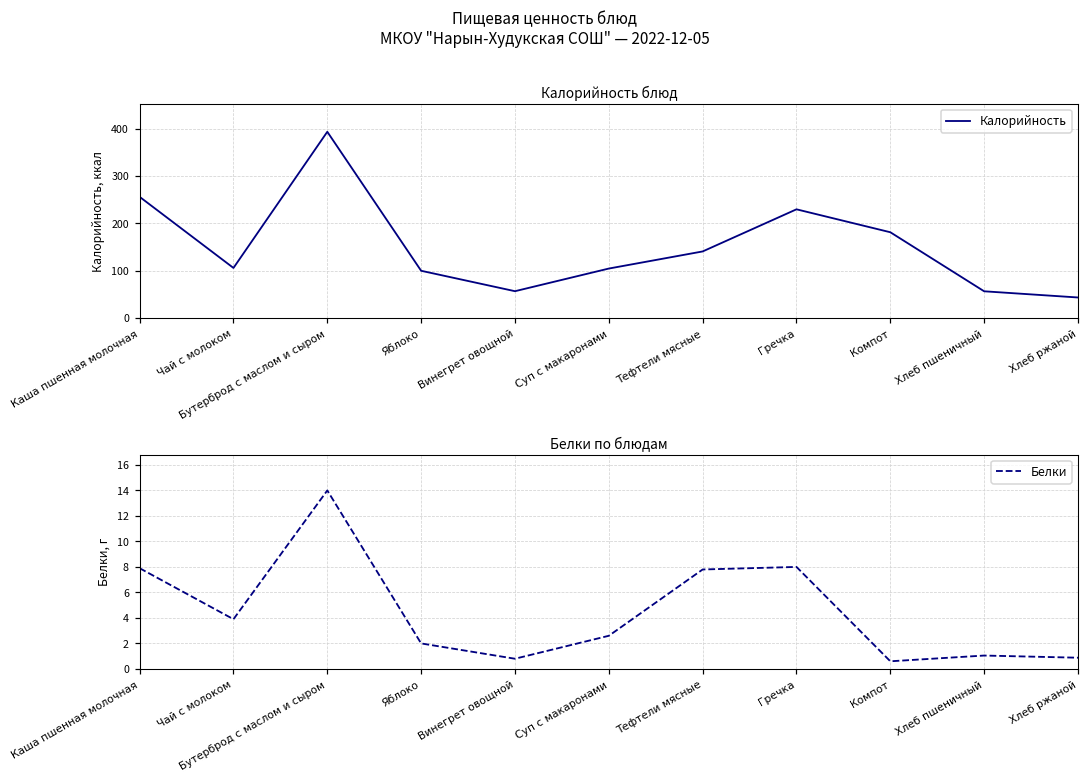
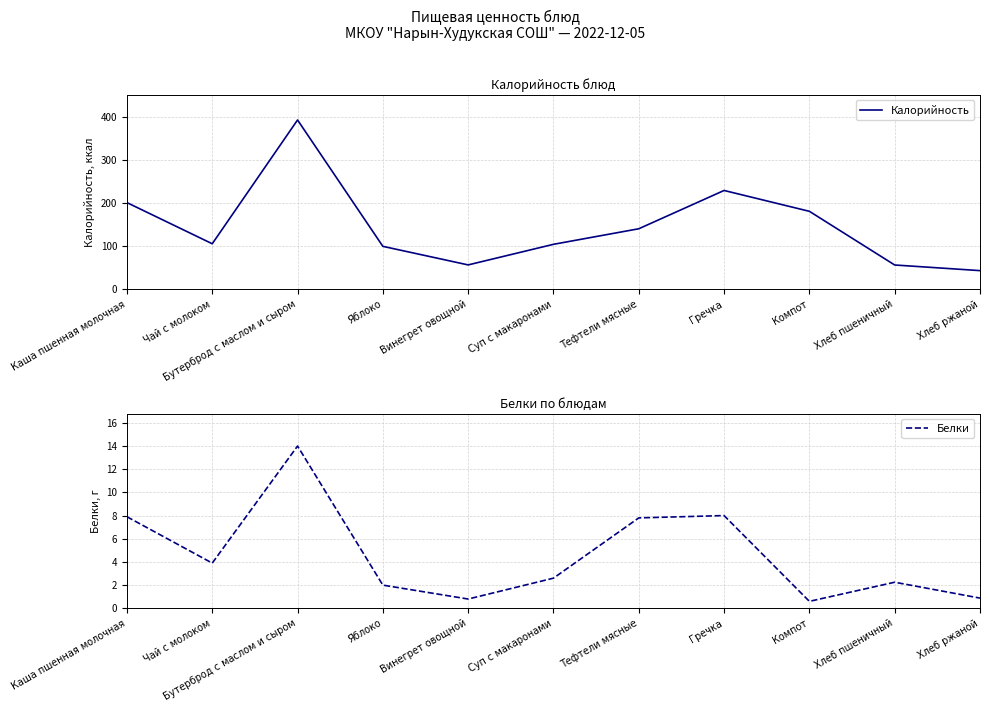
  {
    "Калорийность блюд": {
-     "Каша пшенная молочная": 260,
+     "Каша пшенная молочная": 200,
      "Чай с молоком": 110,
      "Бутерброд с маслом и сыром": 390,
      "Яблоко": 100,
      "Винегрет овощной": 60,
      "Суп с макаронами": 100,
      "Тефтели мясные": 140,
      "Гречка": 230,
      "Компот": 180,
      "Хлеб пшеничный": 60,
      "Хлеб ржаной": 40
    },
    "Белки по блюдам": {
      "Каша пшенная молочная": 7.9,
      "Чай с молоком": 3.9,
      "Бутерброд с маслом и сыром": 14.0,
      "Яблоко": 2.0,
      "Винегрет овощной": 0.8,
      "Суп с макаронами": 2.6,
      "Тефтели мясные": 7.8,
      "Гречка": 8.0,
      "Компот": 0.6,
-     "Хлеб пшеничный": 1.1,
+     "Хлеб пшеничный": 2.3,
      "Хлеб ржаной": 0.9
    }
  }
